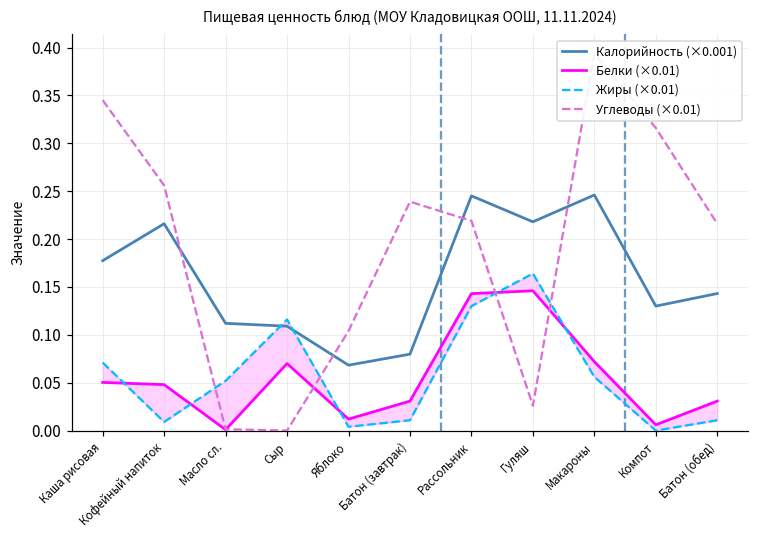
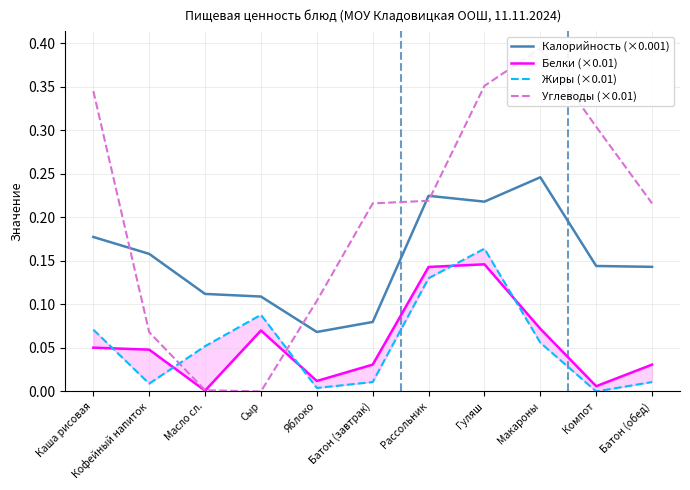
  {
    "Калорийность (×0.001)": {
      "Каша рисовая": 0.18,
-     "Кофейный напиток": 0.22,
+     "Кофейный напиток": 0.16,
      "Масло сл.": 0.11,
      "Сыр": 0.11,
      "Яблоко": 0.07,
      "Батон (завтрак)": 0.08,
-     "Рассольник": 0.25,
+     "Рассольник": 0.22,
      "Гуляш": 0.22,
      "Макароны": 0.25,
-     "Компот": 0.13,
+     "Компот": 0.14,
      "Батон (обед)": 0.14
    },
    "Жиры (×0.01)": {
      "Кофейный напиток": 0.01,
-     "Сыр": 0.12,
+     "Сыр": 0.09,
      "Яблоко": 0.00,
      "Батон (завтрак)": 0.01,
      "Рассольник": 0.13,
      "Макароны": 0.06,
      "Компот": 0.00,
      "Батон (обед)": 0.01
    },
    "Углеводы (×0.01)": {
      "Каша рисовая": 0.35,
-     "Кофейный напиток": 0.26,
+     "Кофейный напиток": 0.07,
      "Сыр": 0.00,
      "Яблоко": 0.10,
-     "Батон (завтрак)": 0.24,
+     "Батон (завтрак)": 0.22,
      "Рассольник": 0.22,
-     "Гуляш": 0.03,
-     "Компот": 0.32,
+     "Гуляш": 0.35,
+     "Компот": 0.30,
      "Батон (обед)": 0.22
    }
  }
